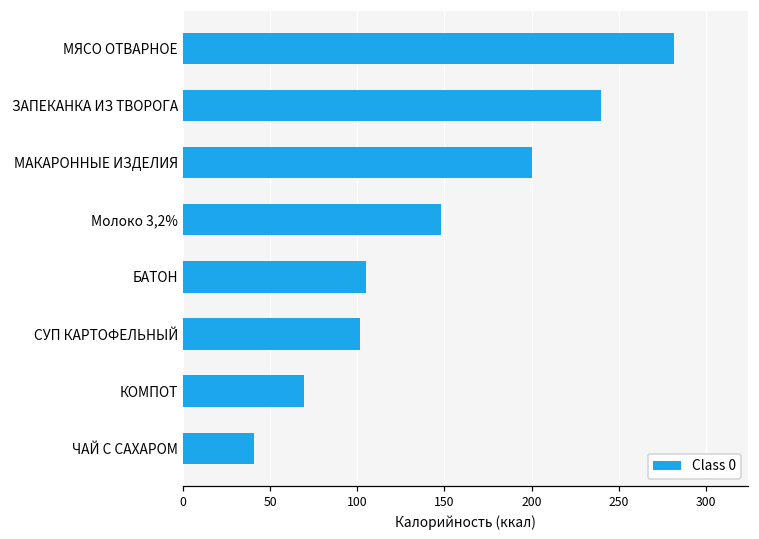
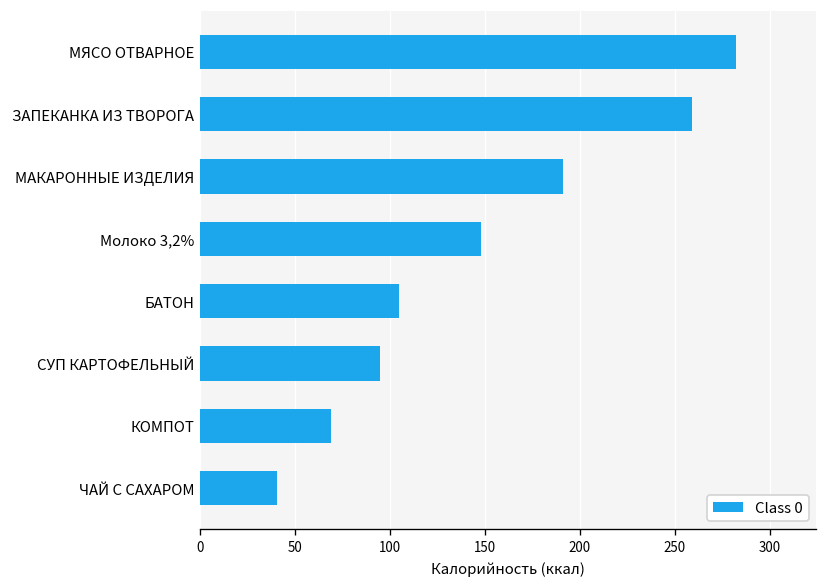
  {
    "МЯСО ОТВАРНОЕ": 282,
-   "ЗАПЕКАНКА ИЗ ТВОРОГА": 240,
-   "МАКАРОННЫЕ ИЗДЕЛИЯ": 200,
+   "ЗАПЕКАНКА ИЗ ТВОРОГА": 259,
+   "МАКАРОННЫЕ ИЗДЕЛИЯ": 191,
    "Молоко 3,2%": 148,
    "БАТОН": 105,
-   "СУП КАРТОФЕЛЬНЫЙ": 102,
+   "СУП КАРТОФЕЛЬНЫЙ": 95,
    "КОМПОТ": 69,
    "ЧАЙ С САХАРОМ": 41
  }
